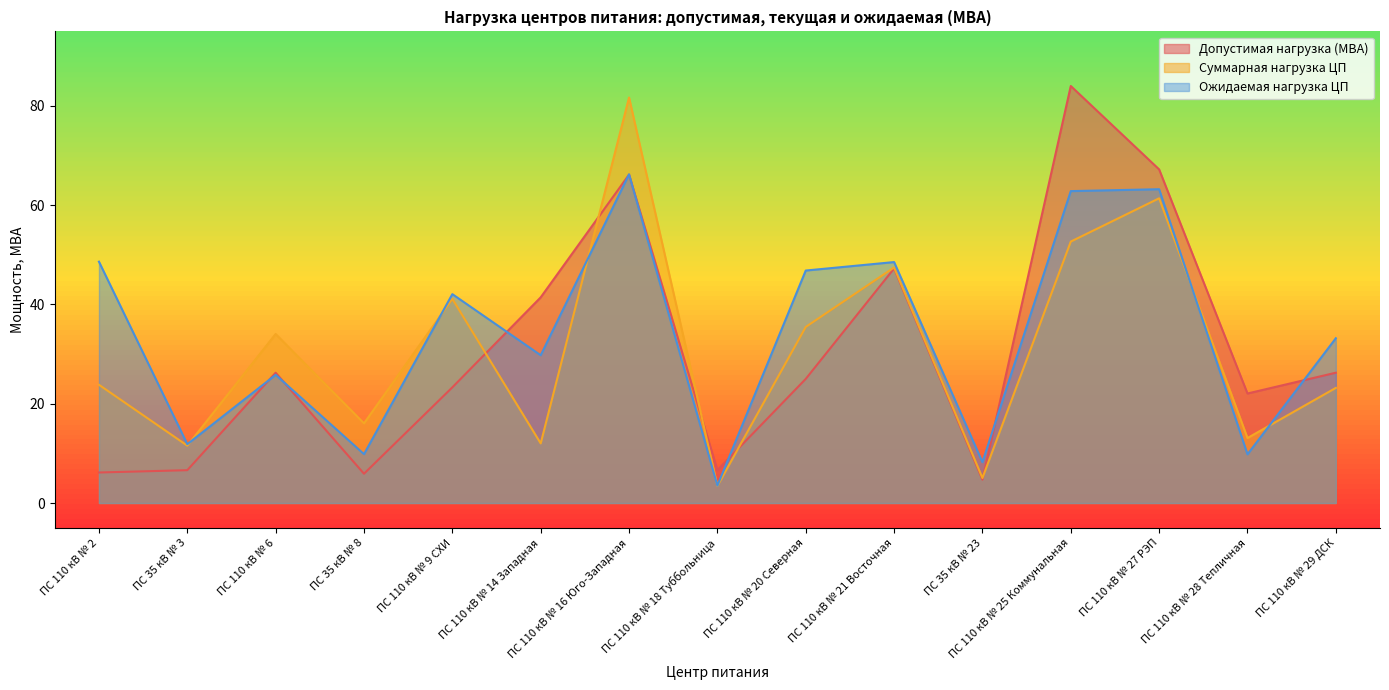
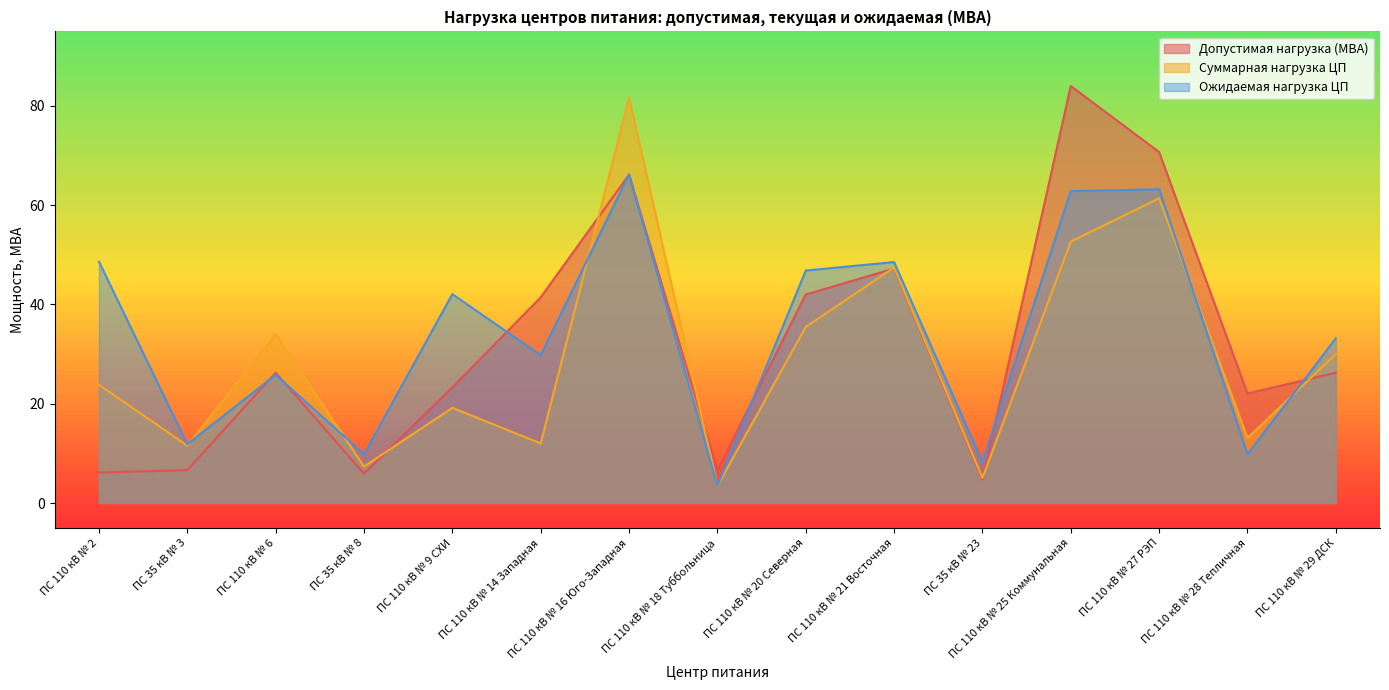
  {
    "Допустимая нагрузка (МВА)": {
      "ПС 110 кВ № 2": 6,
      "ПС 35 кВ № 3": 7,
      "ПС 35 кВ № 8": 6,
      "ПС 110 кВ № 9 СХИ": 23,
      "ПС 110 кВ № 14 Западная": 41,
      "ПС 110 кВ № 18 Туббольница": 7,
-     "ПС 110 кВ № 20 Северная": 25,
+     "ПС 110 кВ № 20 Северная": 42,
      "ПС 110 кВ № 25 Коммунальная": 84,
-     "ПС 110 кВ № 27 РЭП": 67,
+     "ПС 110 кВ № 27 РЭП": 71,
      "ПС 110 кВ № 28 Тепличная": 22,
      "ПС 110 кВ № 29 ДСК": 26
    },
    "Суммарная нагрузка ЦП": {
      "ПС 110 кВ № 2": 24,
      "ПС 110 кВ № 6": 34,
-     "ПС 35 кВ № 8": 16,
-     "ПС 110 кВ № 9 СХИ": 41,
+     "ПС 35 кВ № 8": 7,
+     "ПС 110 кВ № 9 СХИ": 19,
      "ПС 110 кВ № 14 Западная": 12,
      "ПС 110 кВ № 16 Юго-Западная": 82,
      "ПС 110 кВ № 20 Северная": 35,
      "ПС 110 кВ № 25 Коммунальная": 53,
      "ПС 110 кВ № 27 РЭП": 61,
      "ПС 110 кВ № 28 Тепличная": 13,
-     "ПС 110 кВ № 29 ДСК": 23
+     "ПС 110 кВ № 29 ДСК": 30
    },
    "Ожидаемая нагрузка ЦП": {
      "ПС 110 кВ № 2": 49,
      "ПС 35 кВ № 8": 10,
      "ПС 110 кВ № 9 СХИ": 42,
      "ПС 110 кВ № 14 Западная": 30,
      "ПС 110 кВ № 20 Северная": 47,
      "ПС 110 кВ № 21 Восточная": 49,
      "ПС 35 кВ № 23": 8,
      "ПС 110 кВ № 25 Коммунальная": 63,
      "ПС 110 кВ № 27 РЭП": 63,
      "ПС 110 кВ № 28 Тепличная": 10,
      "ПС 110 кВ № 29 ДСК": 33
    }
  }
